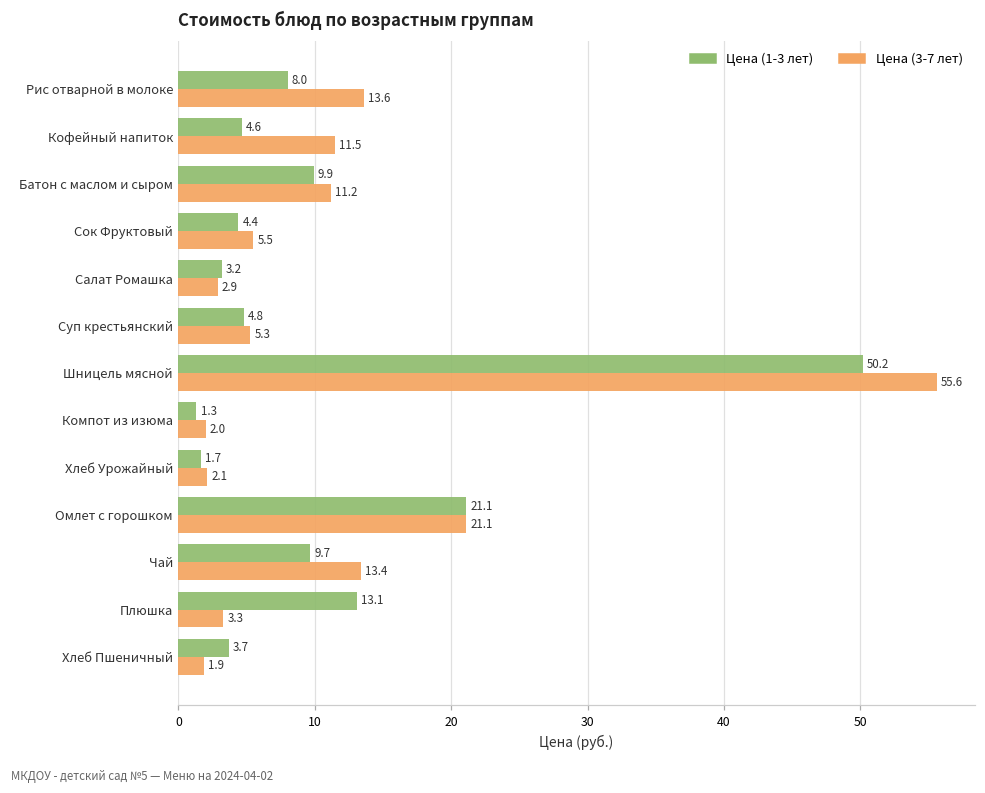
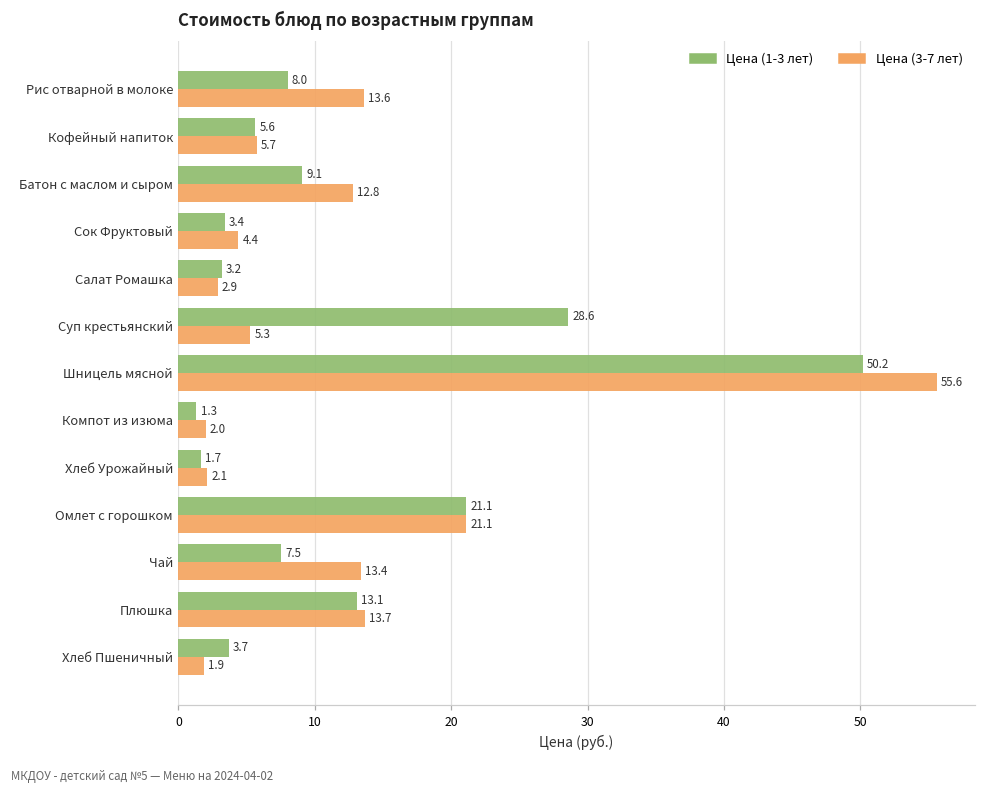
  {
    "Цена (1-3 лет)": {
      "Рис отварной в молоке": 8.0,
-     "Кофейный напиток": 4.6,
-     "Батон с маслом и сыром": 9.9,
-     "Сок Фруктовый": 4.4,
+     "Кофейный напиток": 5.6,
+     "Батон с маслом и сыром": 9.1,
+     "Сок Фруктовый": 3.4,
      "Салат Ромашка": 3.2,
-     "Суп крестьянский": 4.8,
+     "Суп крестьянский": 28.6,
      "Шницель мясной": 50.2,
      "Компот из изюма": 1.3,
      "Хлеб Урожайный": 1.7,
      "Омлет с горошком": 21.1,
-     "Чай": 9.7,
+     "Чай": 7.5,
      "Плюшка": 13.1,
      "Хлеб Пшеничный": 3.7
    },
    "Цена (3-7 лет)": {
      "Рис отварной в молоке": 13.6,
-     "Кофейный напиток": 11.5,
-     "Батон с маслом и сыром": 11.2,
-     "Сок Фруктовый": 5.5,
+     "Кофейный напиток": 5.7,
+     "Батон с маслом и сыром": 12.8,
+     "Сок Фруктовый": 4.4,
      "Салат Ромашка": 2.9,
      "Суп крестьянский": 5.3,
      "Шницель мясной": 55.6,
      "Компот из изюма": 2.0,
      "Хлеб Урожайный": 2.1,
      "Омлет с горошком": 21.1,
      "Чай": 13.4,
-     "Плюшка": 3.3,
+     "Плюшка": 13.7,
      "Хлеб Пшеничный": 1.9
    }
  }
